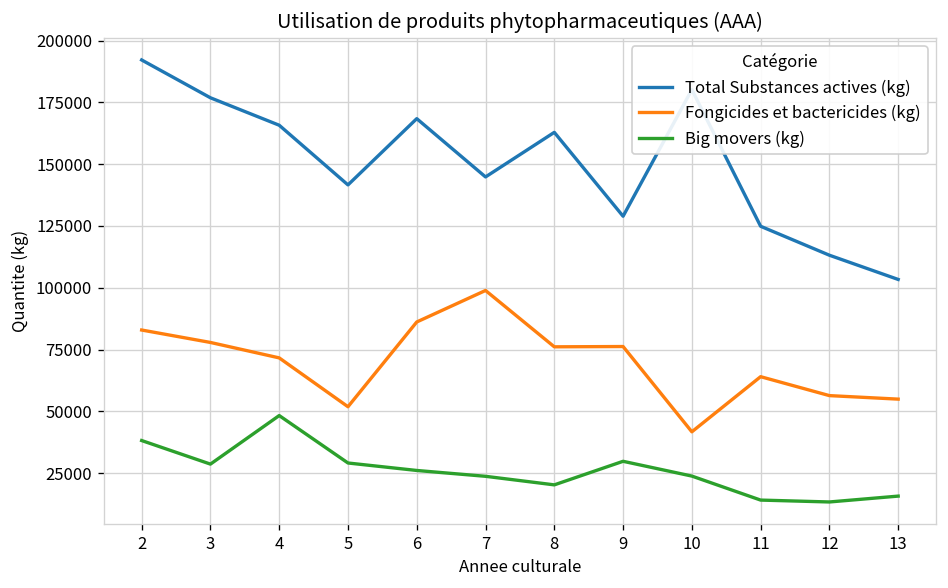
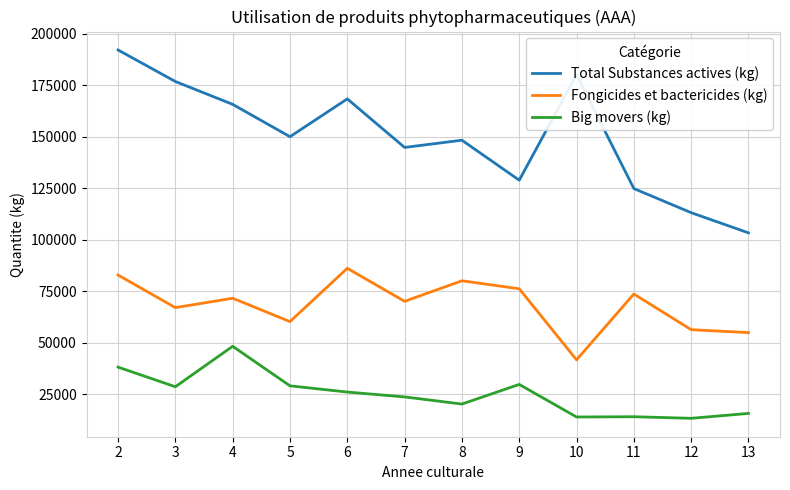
  {
    "Total Substances actives (kg)": {
      "2": 192000,
      "3": 177000,
      "4": 166000,
-     "5": 142000,
+     "5": 150000,
      "6": 168000,
      "7": 145000,
-     "8": 163000,
+     "8": 148000,
      "9": 129000,
      "11": 125000,
      "12": 113000,
      "13": 103000
    },
    "Fongicides et bactericides (kg)": {
      "2": 83000,
-     "3": 78000,
+     "3": 67000,
      "4": 72000,
-     "5": 52000,
+     "5": 60000,
      "6": 86000,
-     "7": 99000,
-     "8": 76000,
+     "7": 70000,
+     "8": 80000,
      "9": 76000,
      "10": 42000,
-     "11": 64000,
+     "11": 74000,
      "12": 56000,
      "13": 55000
    },
    "Big movers (kg)": {
      "2": 38000,
      "3": 29000,
      "4": 48000,
      "5": 29000,
      "6": 26000,
      "7": 24000,
      "8": 20000,
      "9": 30000,
-     "10": 24000,
+     "10": 14000,
      "11": 14000,
      "12": 13000,
      "13": 16000
    }
  }
